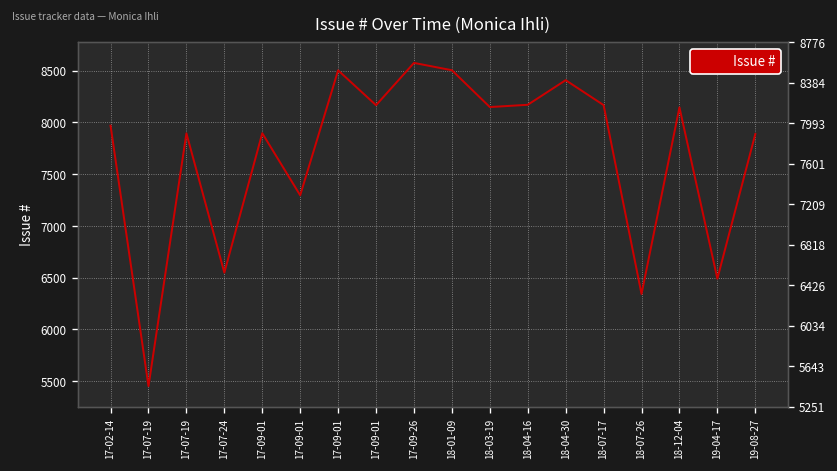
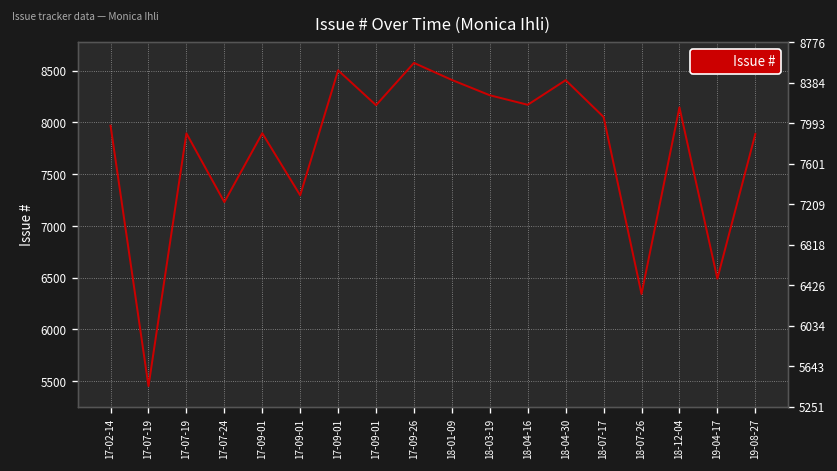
  {
    "17-02-14": 8000,
-   "17-07-24": 6500,
+   "17-07-24": 7200,
    "17-09-26": 8600,
-   "18-01-09": 8500,
-   "18-03-19": 8100,
+   "18-01-09": 8400,
+   "18-03-19": 8300,
    "18-04-16": 8200,
    "18-04-30": 8400,
-   "18-07-17": 8200,
+   "18-07-17": 8100,
    "18-07-26": 6300,
    "18-12-04": 8100,
    "19-04-17": 6500,
    "19-08-27": 7900
  }
